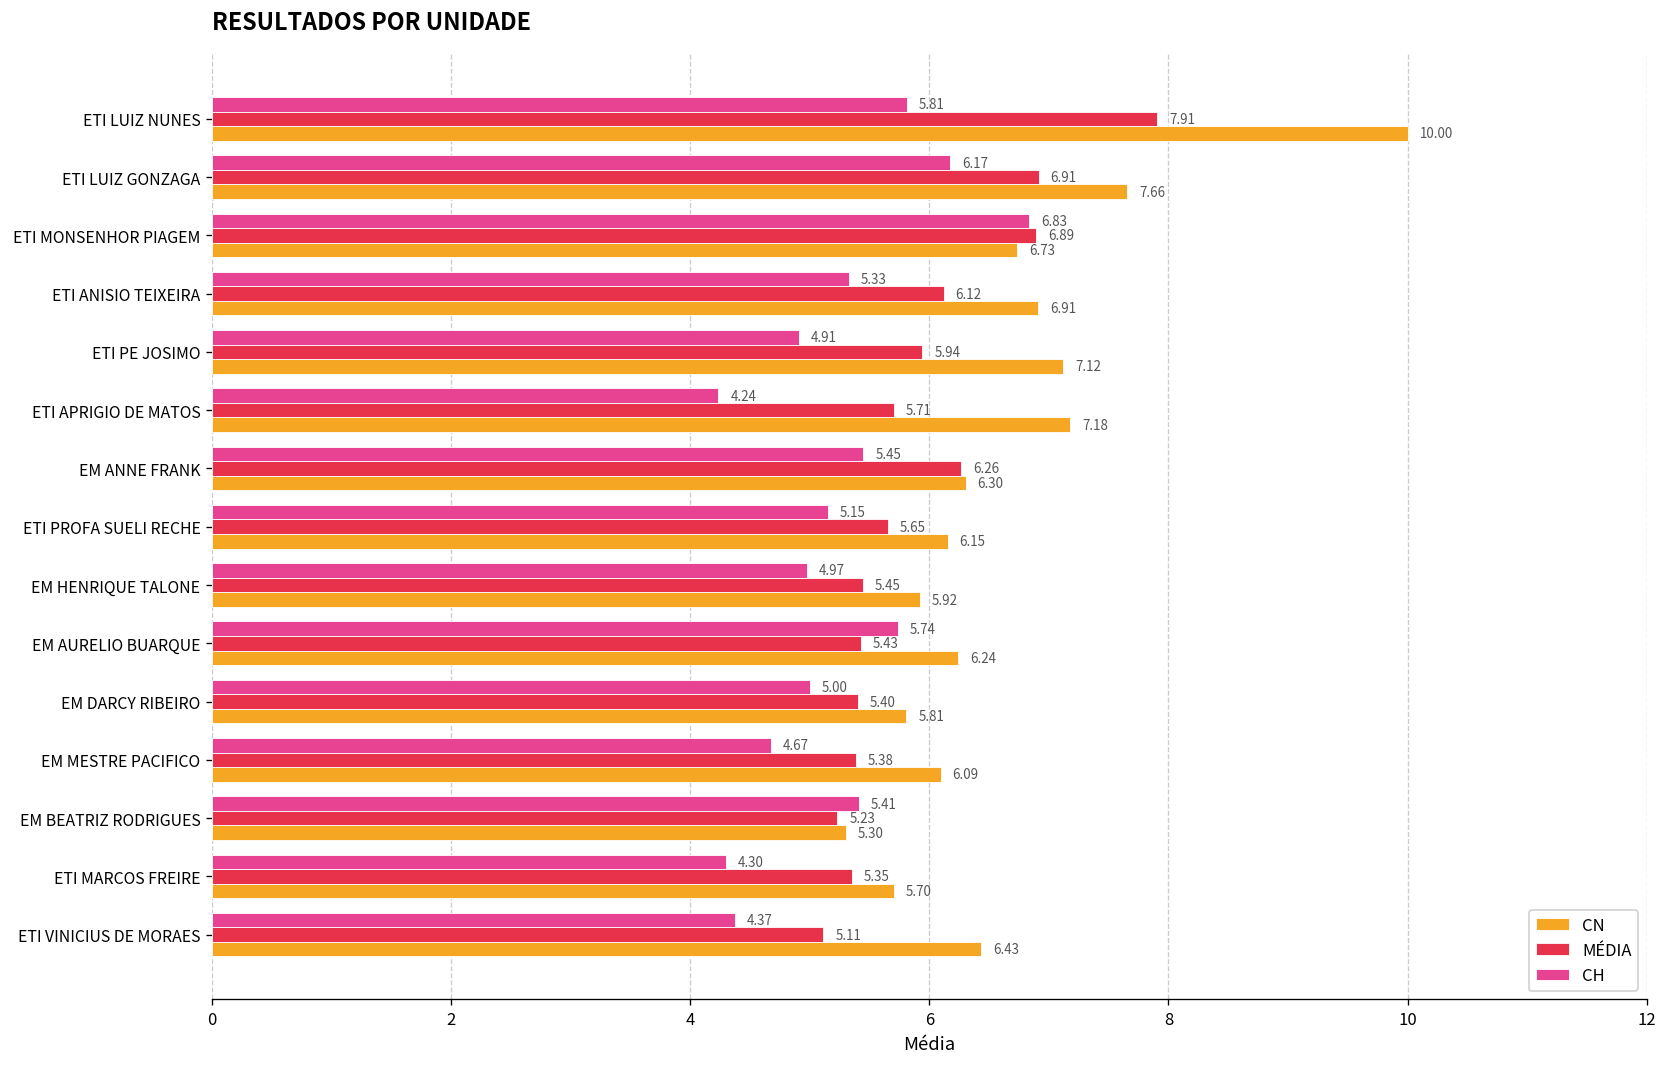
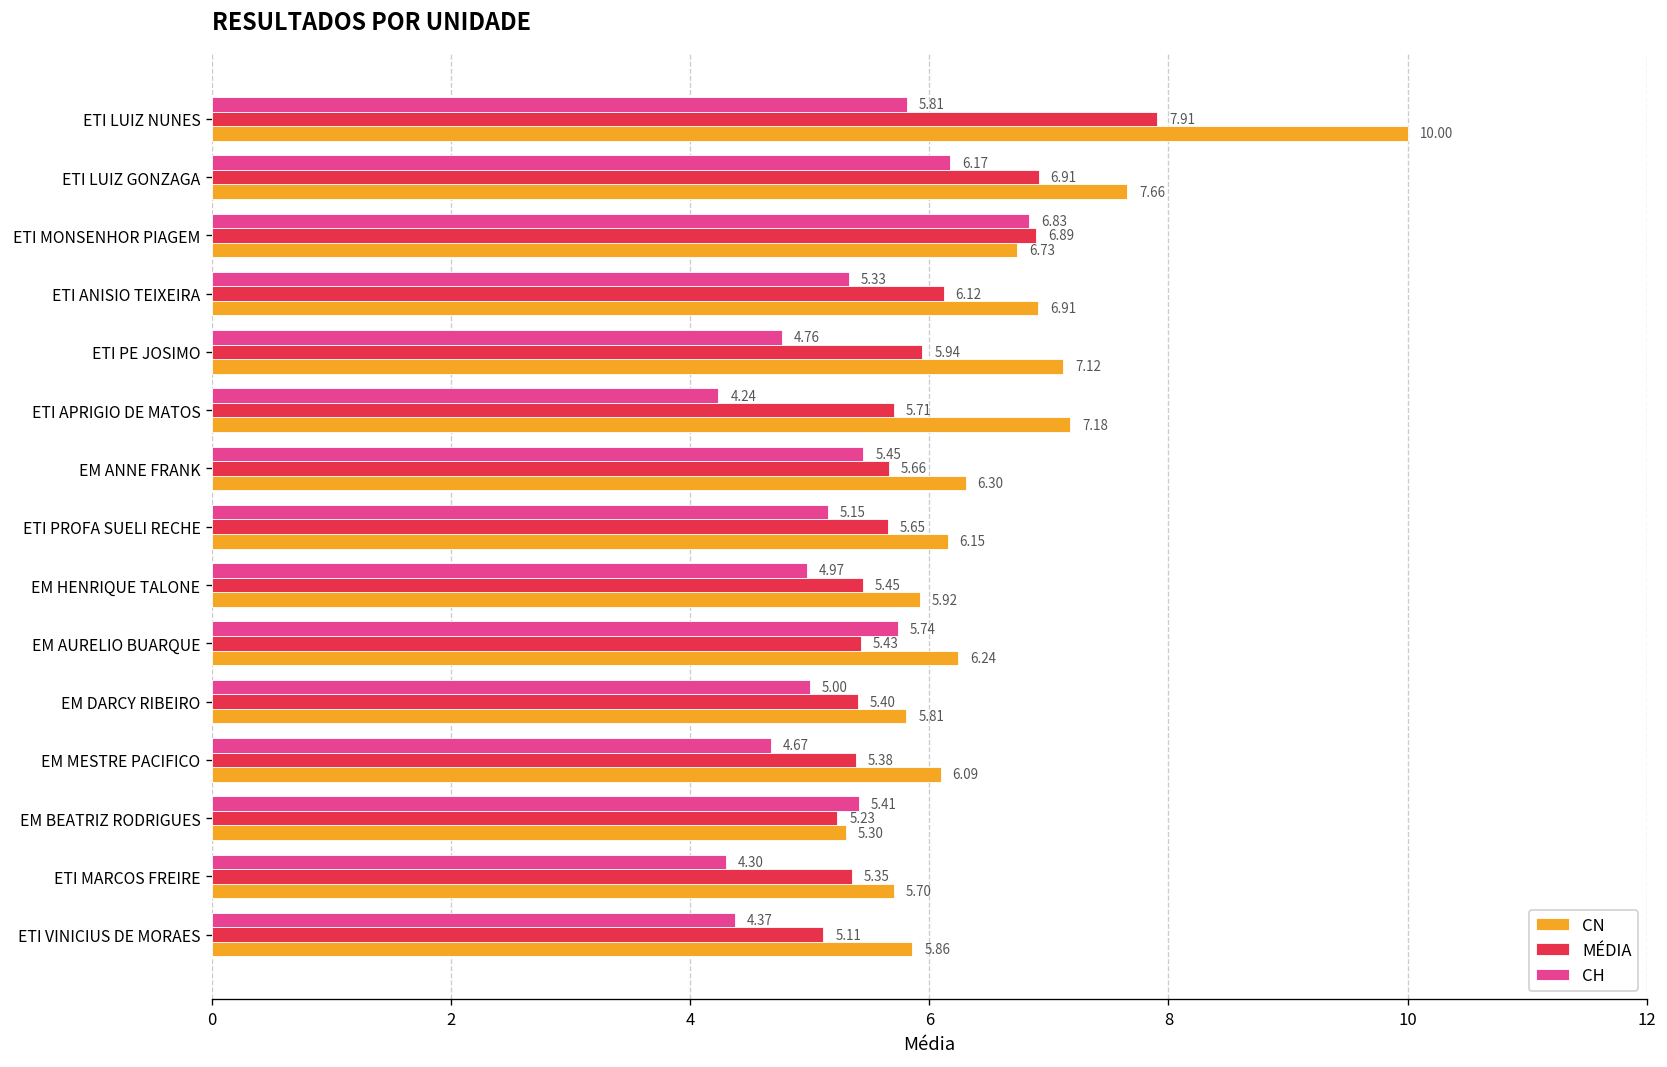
  {
    "CN": {
      "ETI LUIZ NUNES": 10.00,
      "ETI LUIZ GONZAGA": 7.66,
      "ETI MONSENHOR PIAGEM": 6.73,
      "ETI ANISIO TEIXEIRA": 6.91,
      "ETI PE JOSIMO": 7.12,
      "ETI APRIGIO DE MATOS": 7.18,
      "EM ANNE FRANK": 6.30,
      "ETI PROFA SUELI RECHE": 6.15,
      "EM HENRIQUE TALONE": 5.92,
      "EM AURELIO BUARQUE": 6.24,
      "EM DARCY RIBEIRO": 5.81,
      "EM MESTRE PACIFICO": 6.09,
      "EM BEATRIZ RODRIGUES": 5.30,
      "ETI MARCOS FREIRE": 5.70,
-     "ETI VINICIUS DE MORAES": 6.43
+     "ETI VINICIUS DE MORAES": 5.86
    },
    "MÉDIA": {
      "ETI LUIZ NUNES": 7.91,
      "ETI LUIZ GONZAGA": 6.91,
      "ETI MONSENHOR PIAGEM": 6.89,
      "ETI ANISIO TEIXEIRA": 6.12,
      "ETI PE JOSIMO": 5.94,
      "ETI APRIGIO DE MATOS": 5.71,
-     "EM ANNE FRANK": 6.26,
+     "EM ANNE FRANK": 5.66,
      "ETI PROFA SUELI RECHE": 5.65,
      "EM HENRIQUE TALONE": 5.45,
      "EM AURELIO BUARQUE": 5.43,
      "EM DARCY RIBEIRO": 5.40,
      "EM MESTRE PACIFICO": 5.38,
      "EM BEATRIZ RODRIGUES": 5.23,
      "ETI MARCOS FREIRE": 5.35,
      "ETI VINICIUS DE MORAES": 5.11
    },
    "CH": {
      "ETI LUIZ NUNES": 5.81,
      "ETI LUIZ GONZAGA": 6.17,
      "ETI MONSENHOR PIAGEM": 6.83,
      "ETI ANISIO TEIXEIRA": 5.33,
-     "ETI PE JOSIMO": 4.91,
+     "ETI PE JOSIMO": 4.76,
      "ETI APRIGIO DE MATOS": 4.24,
      "EM ANNE FRANK": 5.45,
      "ETI PROFA SUELI RECHE": 5.15,
      "EM HENRIQUE TALONE": 4.97,
      "EM AURELIO BUARQUE": 5.74,
      "EM DARCY RIBEIRO": 5.00,
      "EM MESTRE PACIFICO": 4.67,
      "EM BEATRIZ RODRIGUES": 5.41,
      "ETI MARCOS FREIRE": 4.30,
      "ETI VINICIUS DE MORAES": 4.37
    }
  }
